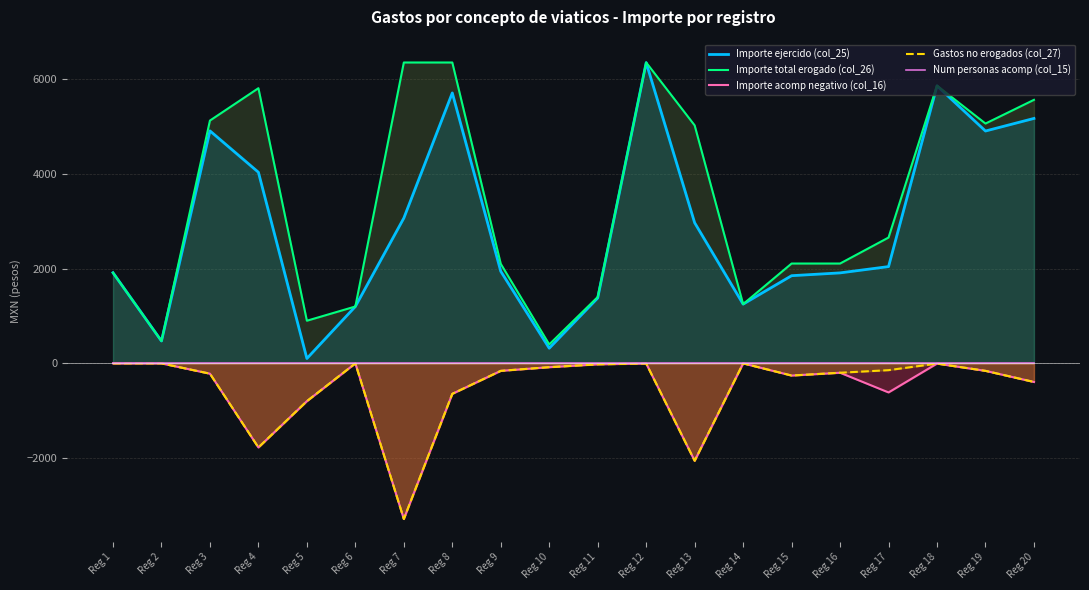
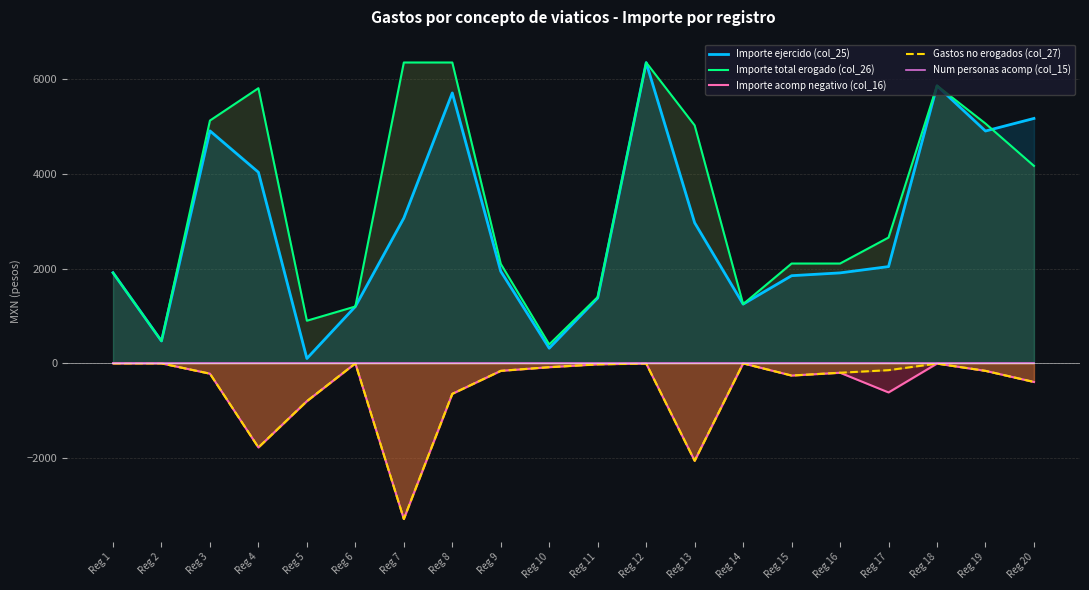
  {
    "Importe ejercido (col_25)": {
      "Reg 3": 4900,
      "Reg 4": 4000,
      "Reg 5": 100,
      "Reg 7": 3100,
      "Reg 8": 5700,
      "Reg 9": 1900,
      "Reg 10": 300,
      "Reg 13": 3000,
      "Reg 15": 1900,
      "Reg 16": 1900,
      "Reg 17": 2000,
      "Reg 19": 4900,
      "Reg 20": 5200
    },
    "Importe total erogado (col_26)": {
      "Reg 3": 5100,
      "Reg 4": 5800,
      "Reg 5": 900,
      "Reg 7": 6300,
      "Reg 8": 6300,
      "Reg 9": 2100,
      "Reg 10": 400,
      "Reg 13": 5000,
      "Reg 15": 2100,
      "Reg 16": 2100,
      "Reg 17": 2700,
      "Reg 19": 5100,
-     "Reg 20": 5600
+     "Reg 20": 4200
    },
    "Gastos no erogados (col_27)": {
      "Reg 17": -100
    }
  }
